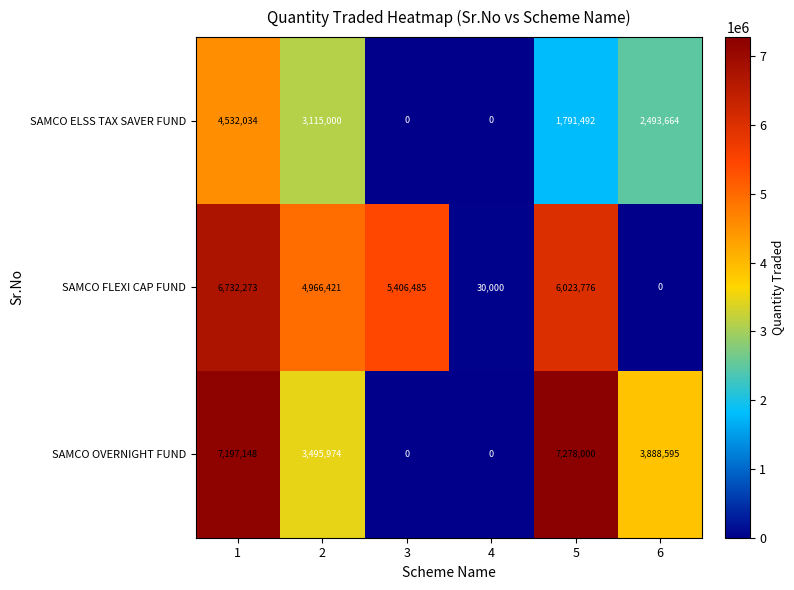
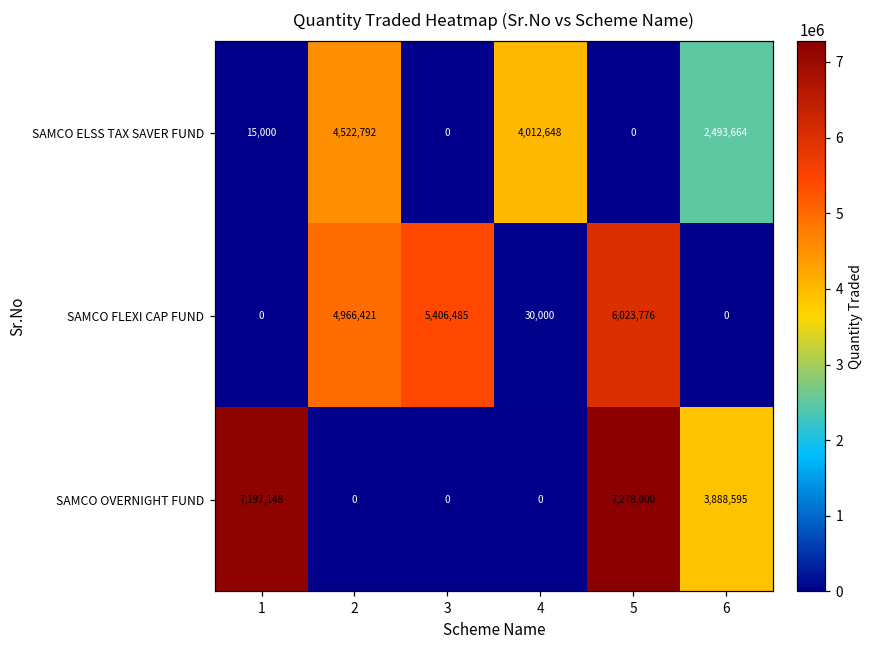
  {
    "SAMCO ELSS TAX SAVER FUND": {
-     "1": "4,532,034",
-     "2": "3,115,000",
+     "1": "15,000",
+     "2": "4,522,792",
      "3": "0",
-     "4": "0",
-     "5": "1,791,492",
+     "4": "4,012,648",
+     "5": "0",
      "6": "2,493,664"
    },
    "SAMCO FLEXI CAP FUND": {
-     "1": "6,732,273",
+     "1": "0",
      "2": "4,966,421",
      "3": "5,406,485",
      "4": "30,000",
      "5": "6,023,776",
      "6": "0"
    },
    "SAMCO OVERNIGHT FUND": {
      "1": "7,197,148",
-     "2": "3,495,974",
+     "2": "0",
      "3": "0",
      "4": "0",
      "5": "7,278,000",
      "6": "3,888,595"
    }
  }
